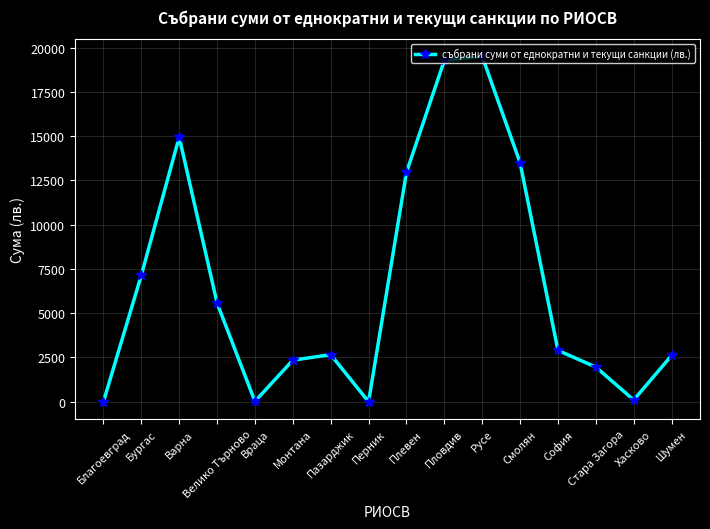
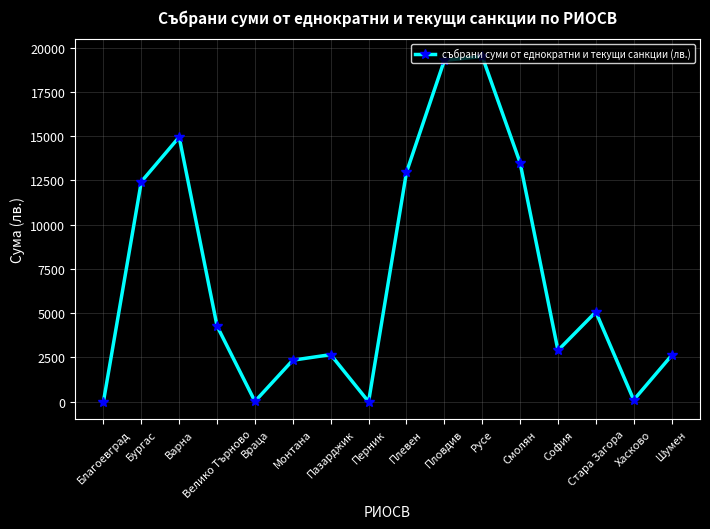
  {
    "Благоевград": 0,
-   "Бургас": 7100,
+   "Бургас": 12400,
    "Варна": 14900,
-   "Велико Търново": 5600,
+   "Велико Търново": 4300,
    "Враца": 0,
    "Монтана": 2300,
    "Пазарджик": 2700,
    "Перник": 0,
    "Плевен": 13000,
    "Смолян": 13500,
    "София": 2900,
-   "Стара Загора": 2000,
+   "Стара Загора": 5100,
    "Хасково": 100,
    "Шумен": 2600
  }
